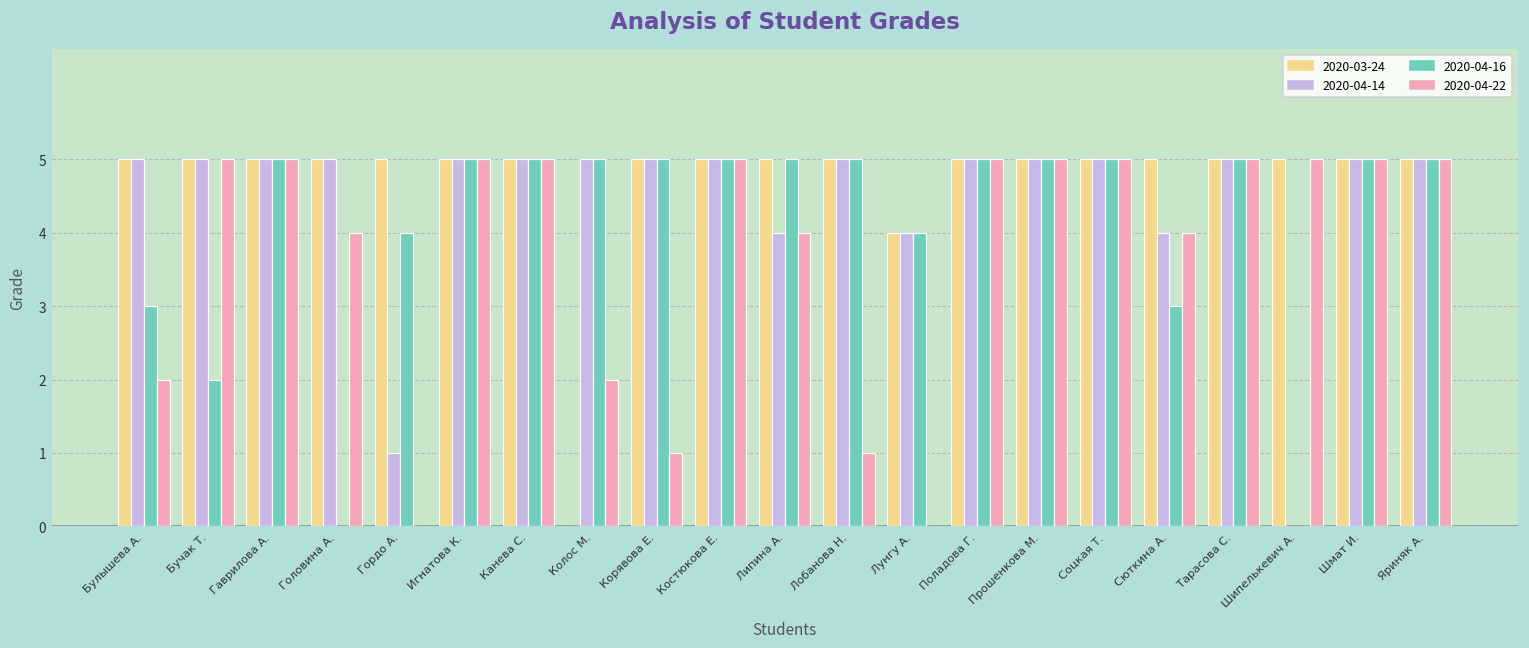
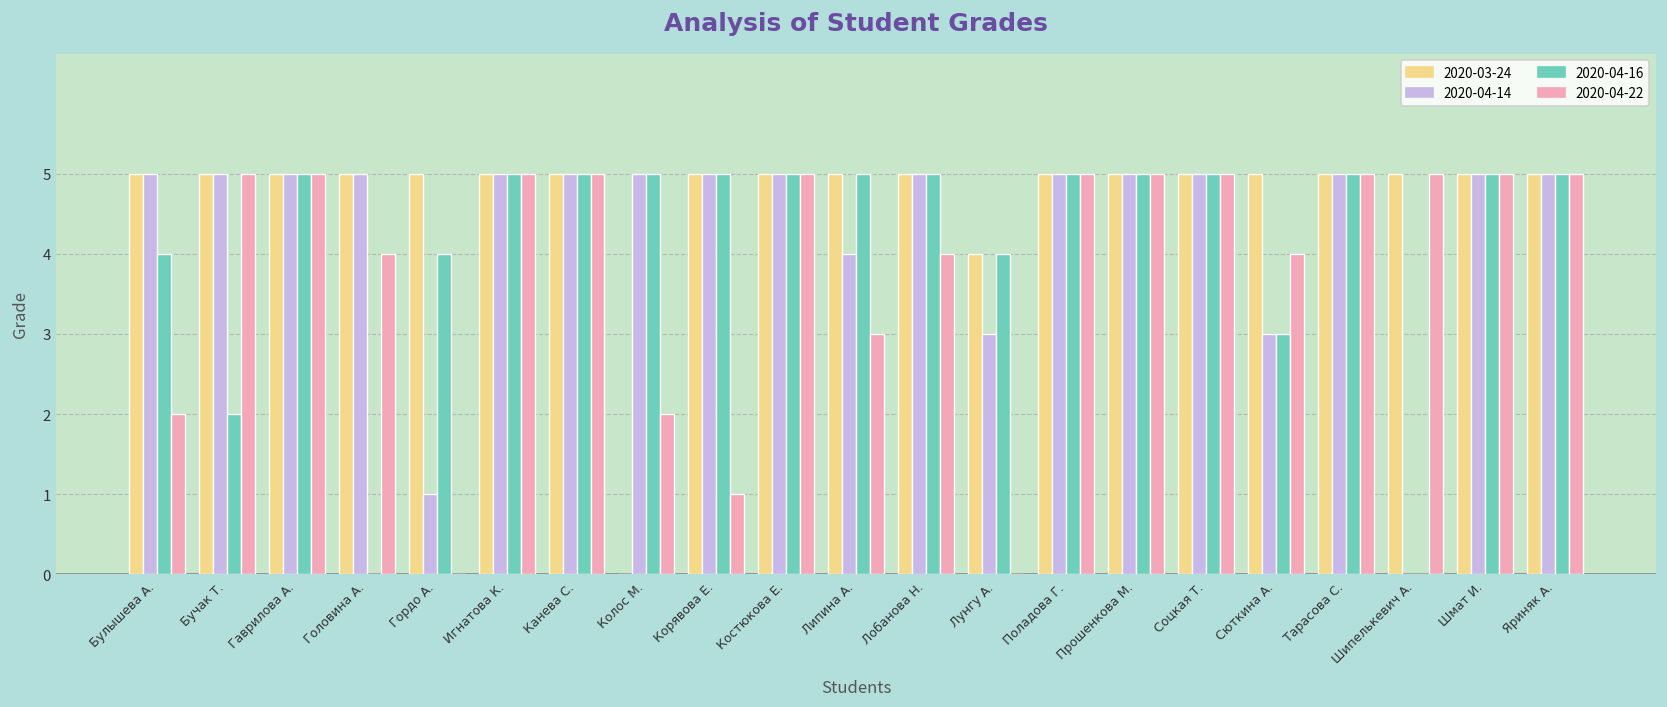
  {
    "2020-03-24": {
      "Булышева А.": 5,
      "Бучак Т.": 5,
      "Гаврилова А.": 5,
      "Головина А.": 5,
      "Гордо А.": 5,
      "Игнатова К.": 5,
      "Канева С.": 5,
      "Колос М.": 0,
      "Корявова Е.": 5,
      "Костюкова Е.": 5,
      "Липина А.": 5,
      "Лобанова Н.": 5,
      "Лунгу А.": 4,
      "Поладова Г.": 5,
      "Прошенкова М.": 5,
      "Соцкая Т.": 5,
      "Сюткина А.": 5,
      "Тарасова С.": 5,
      "Шипелькевич А.": 5,
      "Шмат И.": 5,
      "Яриняк А.": 5
    },
    "2020-04-14": {
      "Булышева А.": 5,
      "Бучак Т.": 5,
      "Гаврилова А.": 5,
      "Головина А.": 5,
      "Гордо А.": 1,
      "Игнатова К.": 5,
      "Канева С.": 5,
      "Колос М.": 5,
      "Корявова Е.": 5,
      "Костюкова Е.": 5,
      "Липина А.": 4,
      "Лобанова Н.": 5,
-     "Лунгу А.": 4,
+     "Лунгу А.": 3,
      "Поладова Г.": 5,
      "Прошенкова М.": 5,
      "Соцкая Т.": 5,
-     "Сюткина А.": 4,
+     "Сюткина А.": 3,
      "Тарасова С.": 5,
      "Шипелькевич А.": 0,
      "Шмат И.": 5,
      "Яриняк А.": 5
    },
    "2020-04-16": {
-     "Булышева А.": 3,
+     "Булышева А.": 4,
      "Бучак Т.": 2,
      "Гаврилова А.": 5,
      "Головина А.": 0,
      "Гордо А.": 4,
      "Игнатова К.": 5,
      "Канева С.": 5,
      "Колос М.": 5,
      "Корявова Е.": 5,
      "Костюкова Е.": 5,
      "Липина А.": 5,
      "Лобанова Н.": 5,
      "Лунгу А.": 4,
      "Поладова Г.": 5,
      "Прошенкова М.": 5,
      "Соцкая Т.": 5,
      "Сюткина А.": 3,
      "Тарасова С.": 5,
      "Шипелькевич А.": 0,
      "Шмат И.": 5,
      "Яриняк А.": 5
    },
    "2020-04-22": {
      "Булышева А.": 2,
      "Бучак Т.": 5,
      "Гаврилова А.": 5,
      "Головина А.": 4,
      "Гордо А.": 0,
      "Игнатова К.": 5,
      "Канева С.": 5,
      "Колос М.": 2,
      "Корявова Е.": 1,
      "Костюкова Е.": 5,
-     "Липина А.": 4,
-     "Лобанова Н.": 1,
+     "Липина А.": 3,
+     "Лобанова Н.": 4,
      "Лунгу А.": 0,
      "Поладова Г.": 5,
      "Прошенкова М.": 5,
      "Соцкая Т.": 5,
      "Сюткина А.": 4,
      "Тарасова С.": 5,
      "Шипелькевич А.": 5,
      "Шмат И.": 5,
      "Яриняк А.": 5
    }
  }
